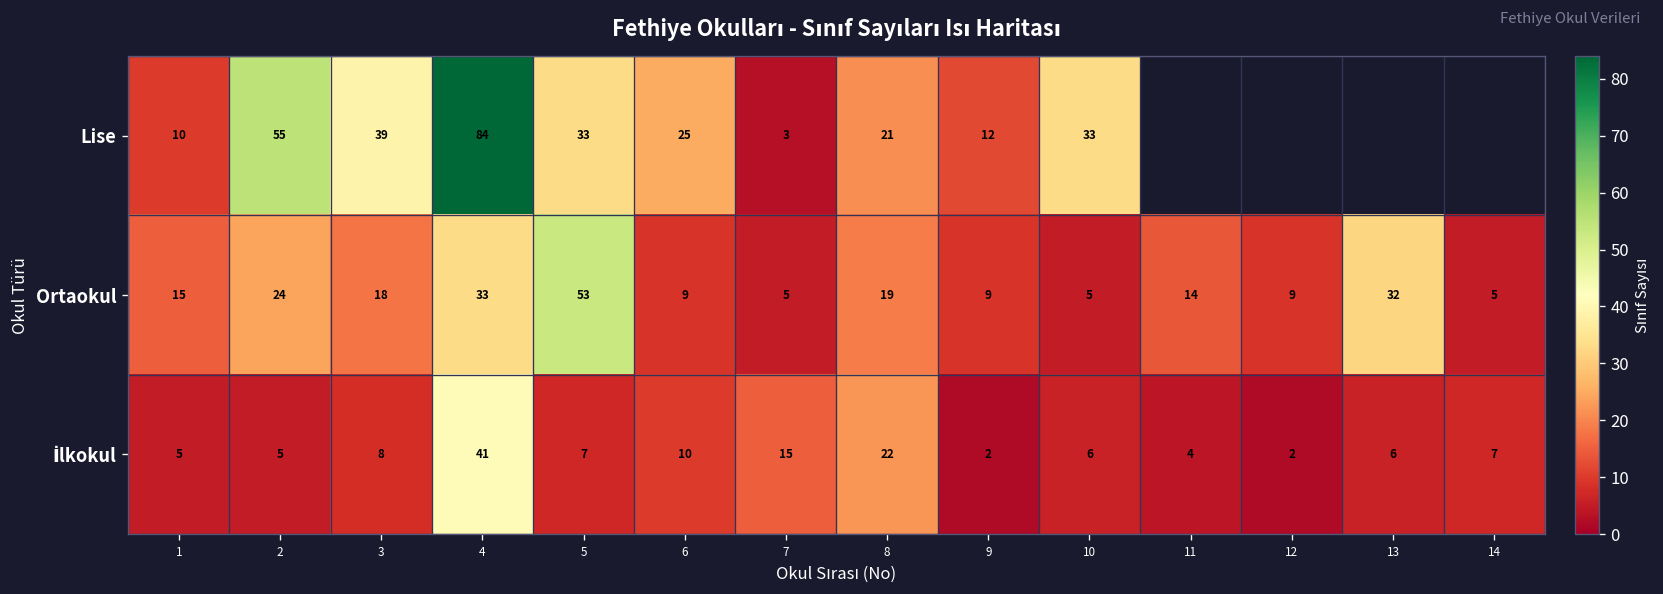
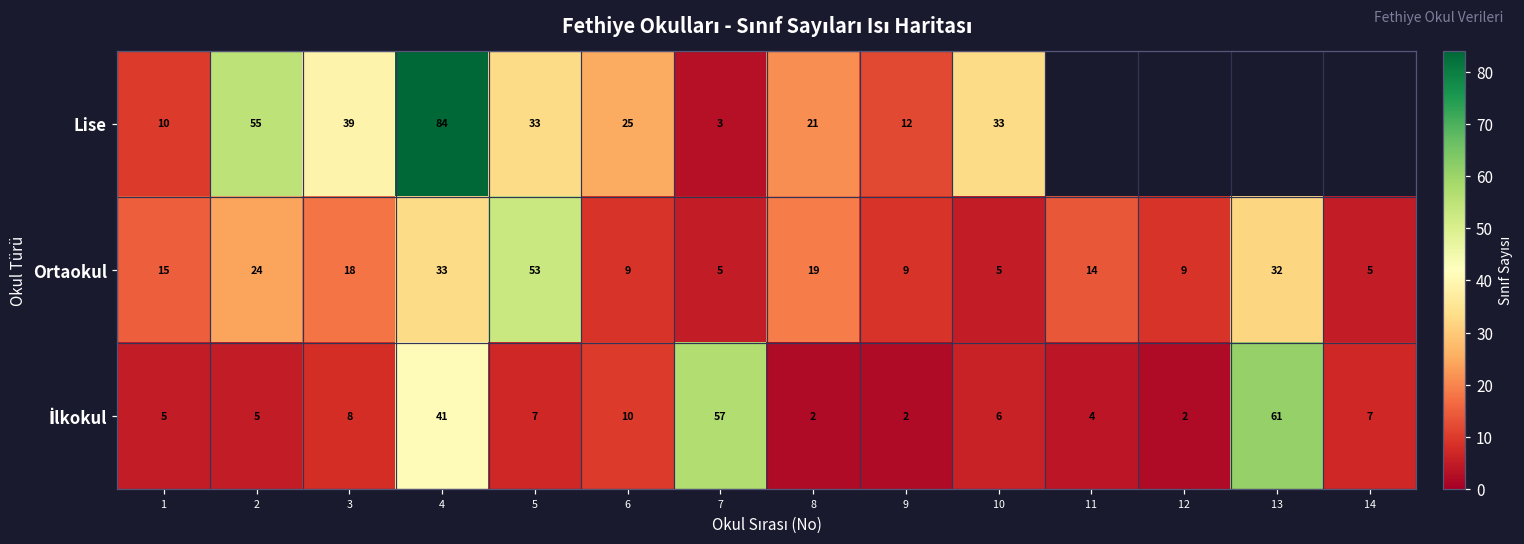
  {
    "Lise": {
      "1": 10,
      "2": 55,
      "3": 39,
      "4": 84,
      "5": 33,
      "6": 25,
      "7": 3,
      "8": 21,
      "9": 12,
      "10": 33
    },
    "Ortaokul": {
      "1": 15,
      "2": 24,
      "3": 18,
      "4": 33,
      "5": 53,
      "6": 9,
      "7": 5,
      "8": 19,
      "9": 9,
      "10": 5,
      "11": 14,
      "12": 9,
      "13": 32,
      "14": 5
    },
    "İlkokul": {
      "1": 5,
      "2": 5,
      "3": 8,
      "4": 41,
      "5": 7,
      "6": 10,
-     "7": 15,
-     "8": 22,
+     "7": 57,
+     "8": 2,
      "9": 2,
      "10": 6,
      "11": 4,
      "12": 2,
-     "13": 6,
+     "13": 61,
      "14": 7
    }
  }
